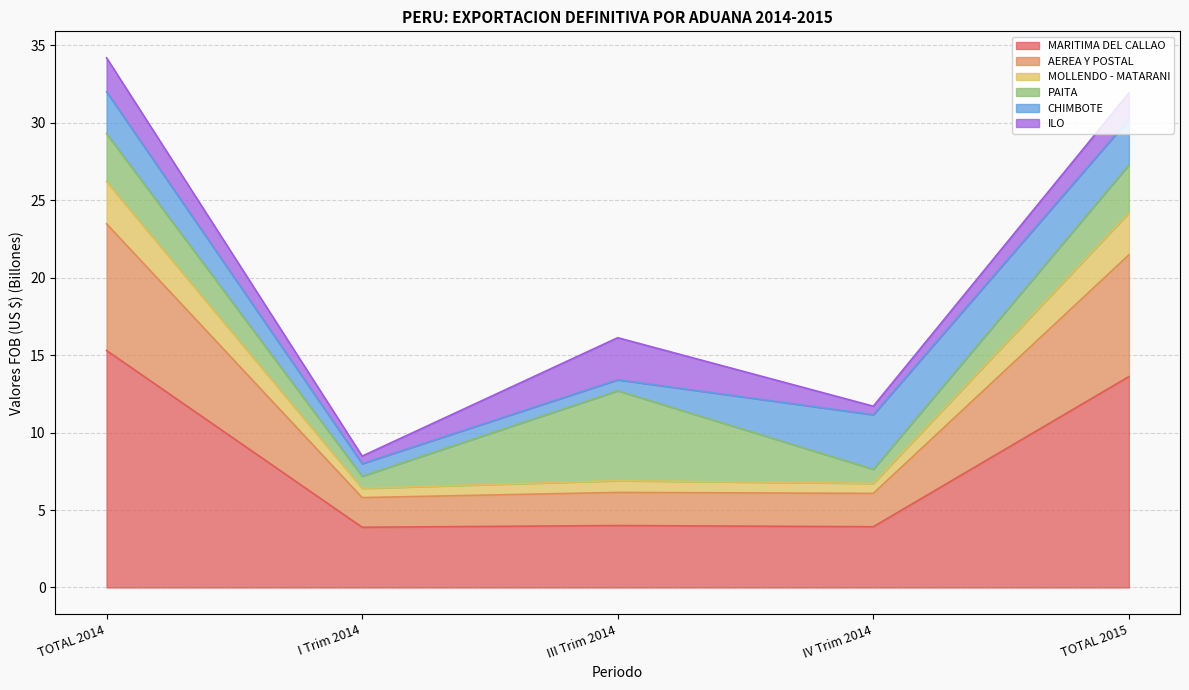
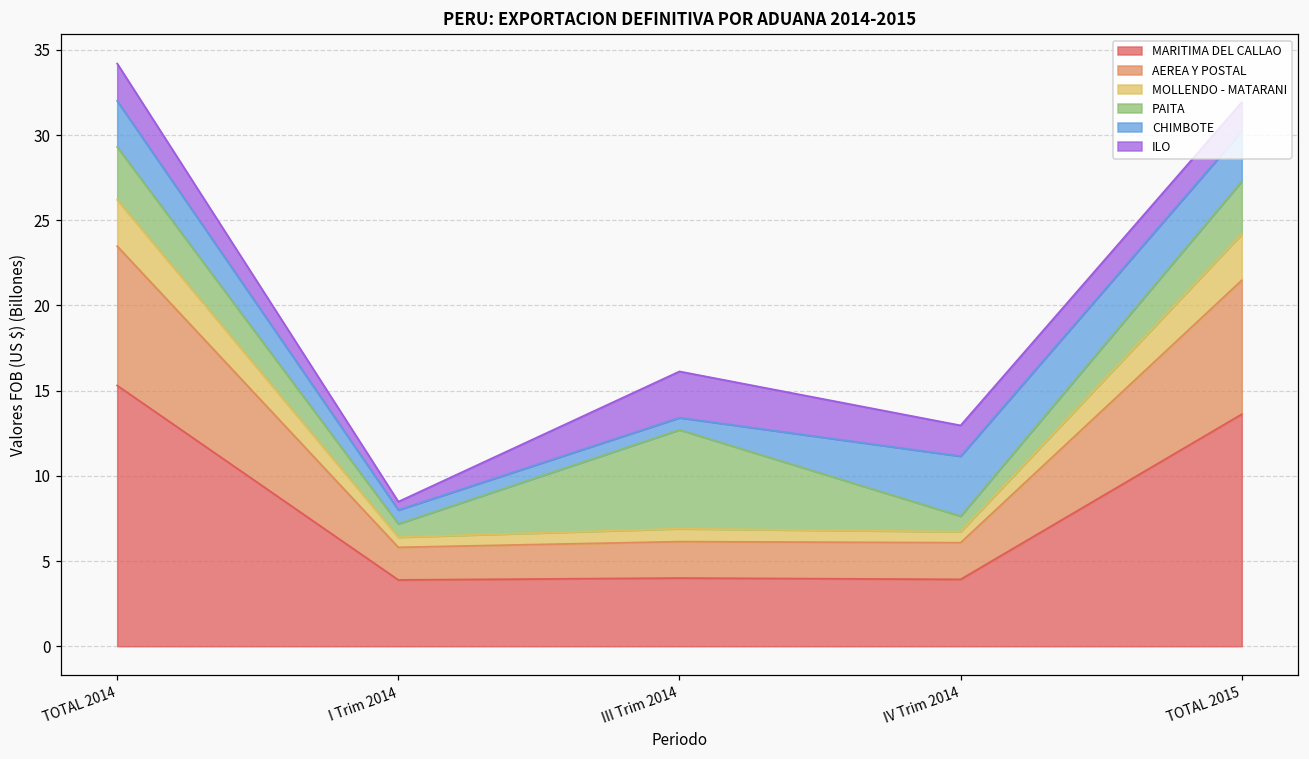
  {
    "PAITA": {
      "TOTAL 2014": 3.1,
      "I Trim 2014": 0.8,
      "III Trim 2014": 5.8,
      "IV Trim 2014": 0.9,
      "TOTAL 2015": 3.1
    },
    "CHIMBOTE": {
      "TOTAL 2014": 2.7,
      "I Trim 2014": 0.8,
      "III Trim 2014": 0.7,
      "IV Trim 2014": 3.5
    },
    "ILO": {
      "TOTAL 2014": 2.2,
      "I Trim 2014": 0.5,
      "III Trim 2014": 2.7,
-     "IV Trim 2014": 0.6
+     "IV Trim 2014": 1.8
    }
  }
